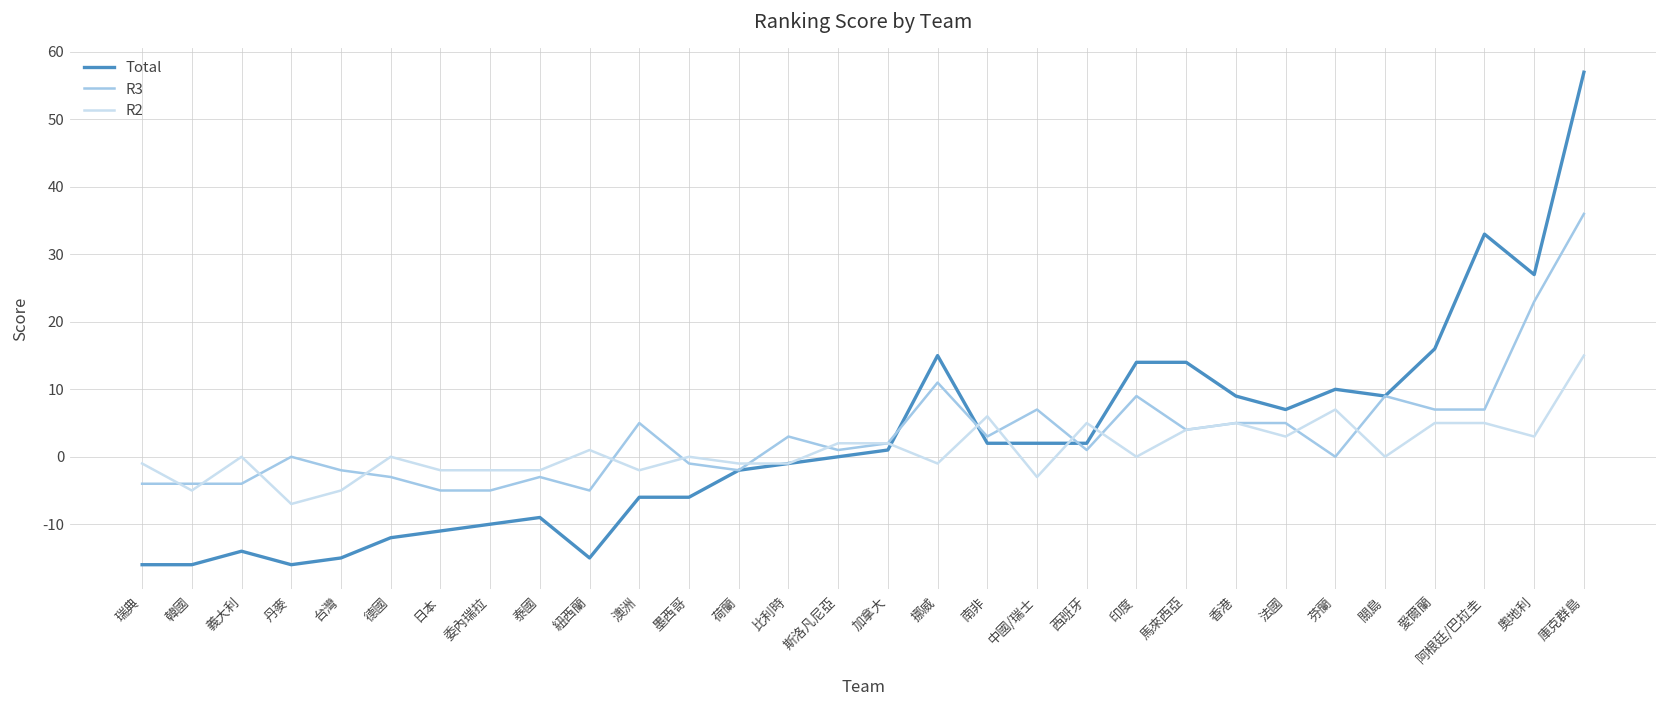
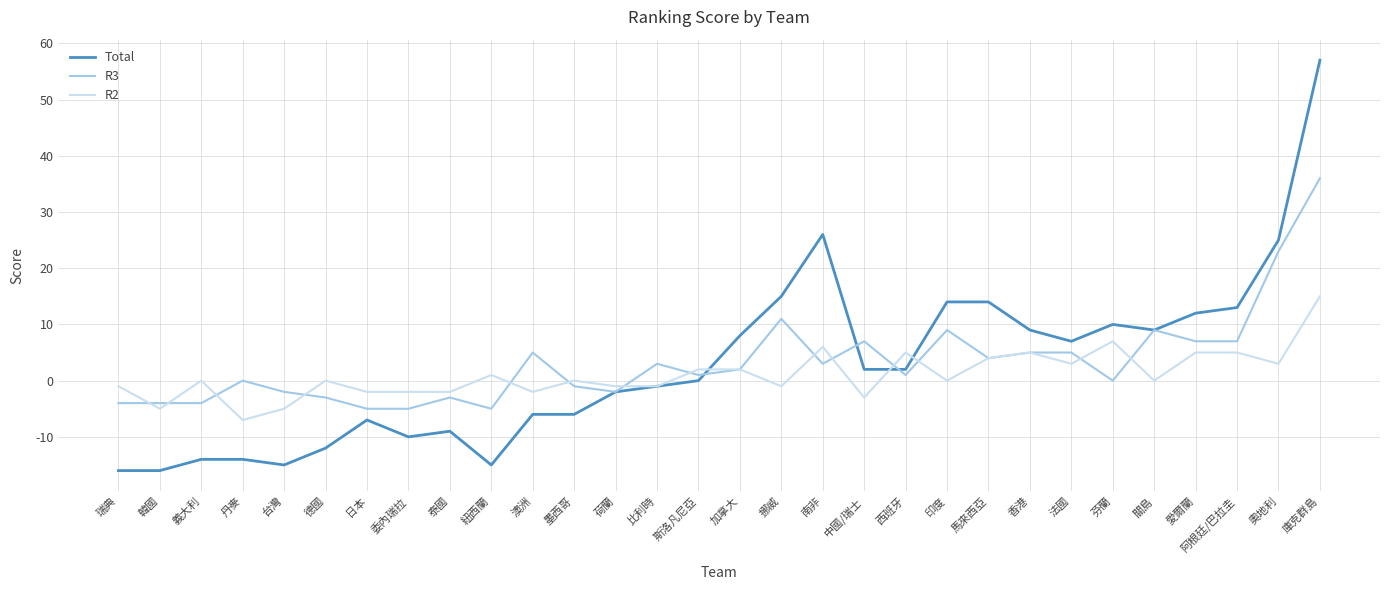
  {
    "Total": {
      "瑞典": -16,
      "韓國": -16,
      "義大利": -14,
-     "丹麥": -16,
+     "丹麥": -14,
      "台灣": -15,
      "德國": -12,
-     "日本": -11,
+     "日本": -7,
      "委內瑞拉": -10,
      "泰國": -9,
      "紐西蘭": -15,
      "澳洲": -6,
      "墨西哥": -6,
      "斯洛凡尼亞": 0,
-     "加拿大": 1,
+     "加拿大": 8,
      "挪威": 15,
-     "南非": 2,
+     "南非": 26,
      "中國/瑞士": 2,
      "西班牙": 2,
      "印度": 14,
      "馬來西亞": 14,
      "香港": 9,
      "法國": 7,
      "芬蘭": 10,
-     "愛爾蘭": 16,
-     "阿根廷/巴拉圭": 33,
-     "奧地利": 27,
+     "愛爾蘭": 12,
+     "阿根廷/巴拉圭": 13,
+     "奧地利": 25,
      "庫克群島": 57
    }
  }
